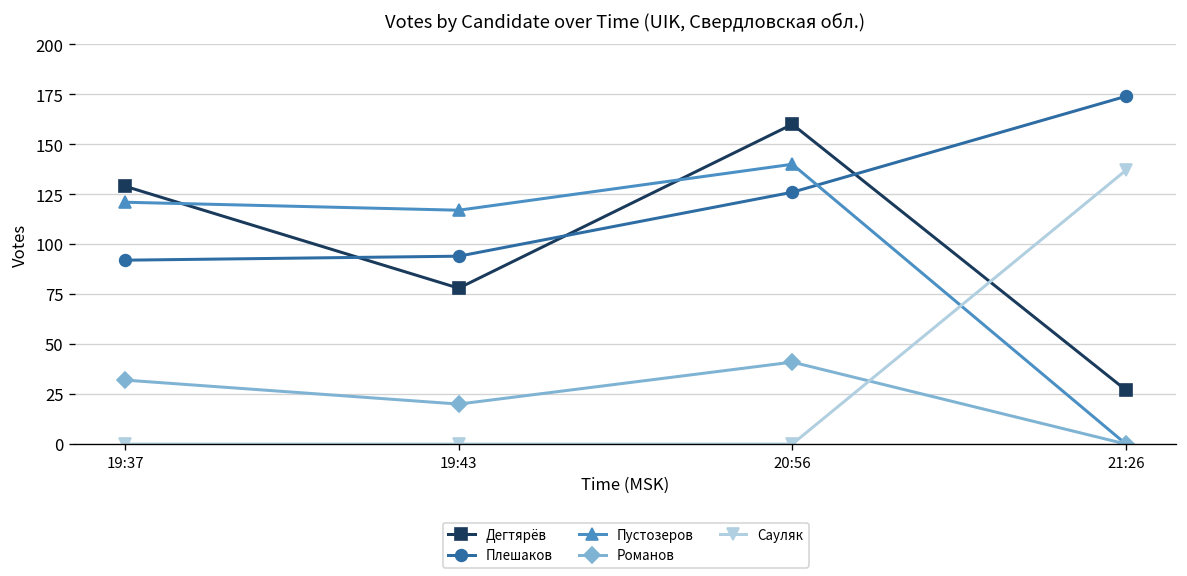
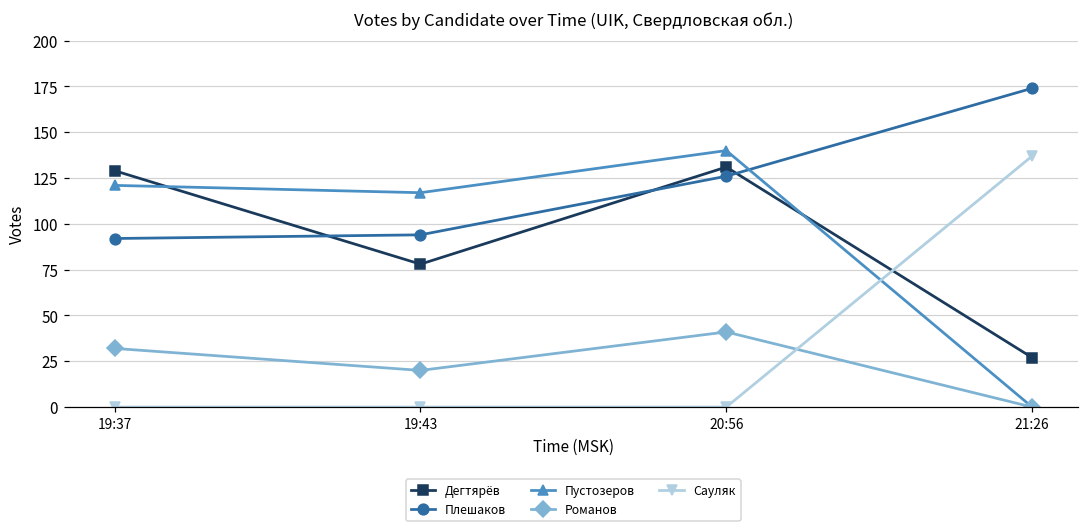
  {
    "Дегтярёв": {
      "19:37": 129,
      "19:43": 78,
-     "20:56": 160,
+     "20:56": 131,
      "21:26": 27
    }
  }
